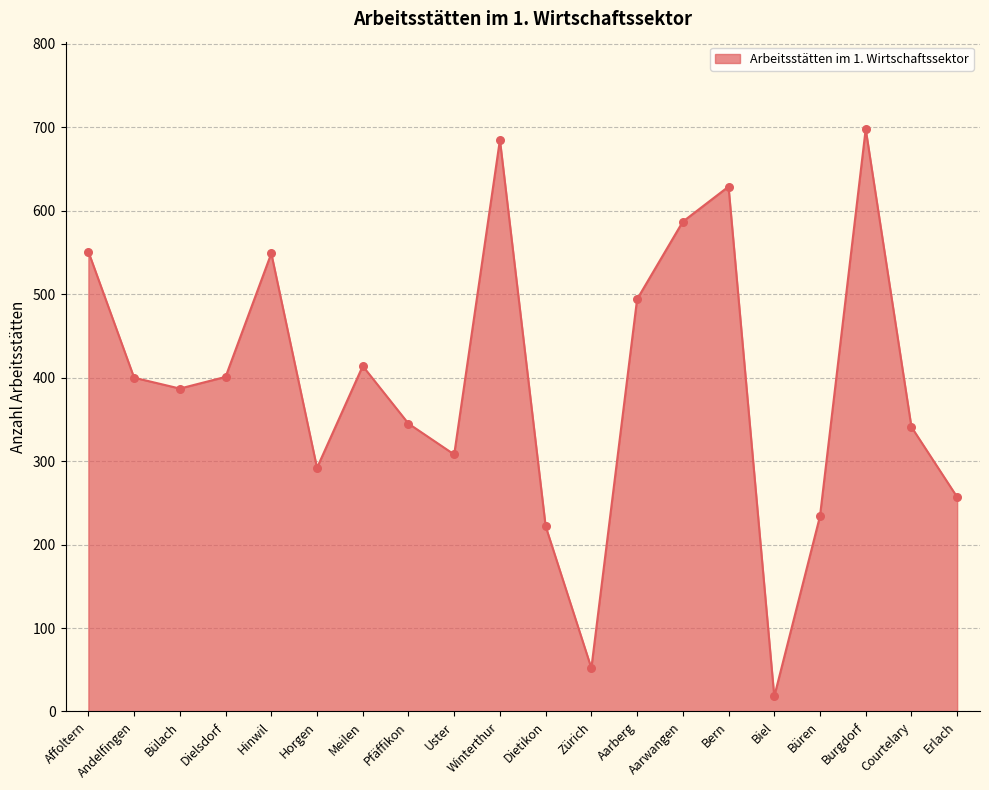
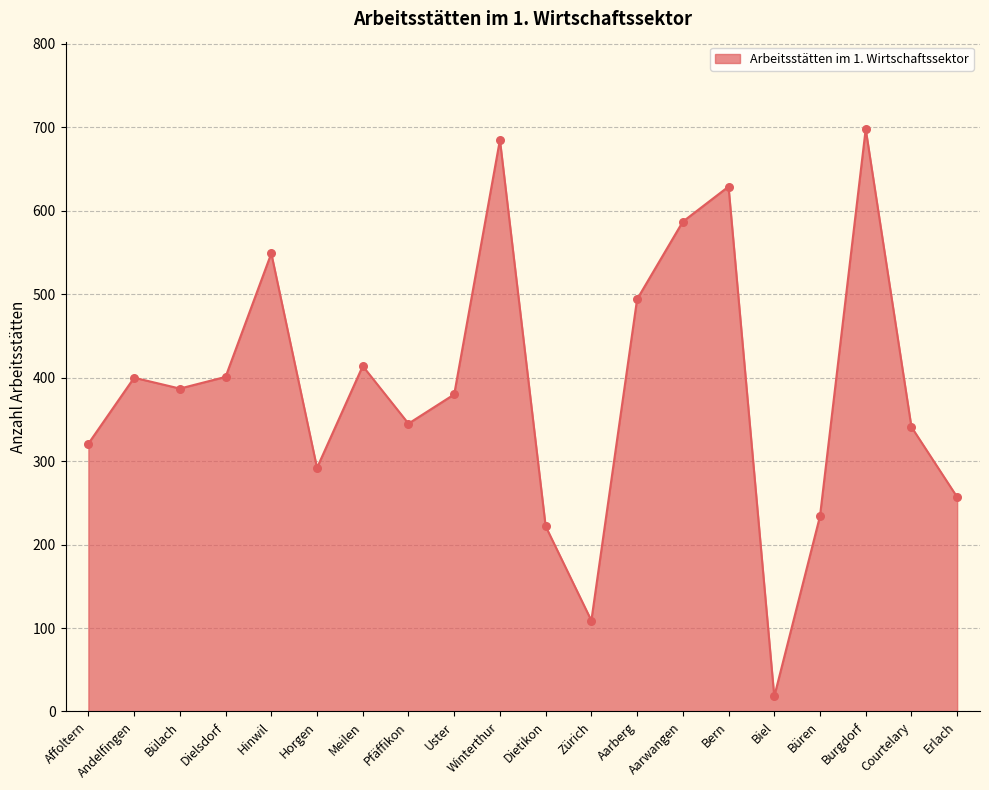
  {
-   "Affoltern": 550,
+   "Affoltern": 320,
    "Andelfingen": 400,
    "Bülach": 390,
    "Dielsdorf": 400,
    "Hinwil": 550,
    "Horgen": 290,
    "Meilen": 410,
    "Pfäffikon": 350,
-   "Uster": 310,
+   "Uster": 380,
    "Winterthur": 690,
    "Dietikon": 220,
-   "Zürich": 50,
+   "Zürich": 110,
    "Aarberg": 490,
    "Aarwangen": 590,
    "Bern": 630,
    "Biel": 20,
    "Büren": 230,
    "Burgdorf": 700,
    "Courtelary": 340,
    "Erlach": 260
  }
